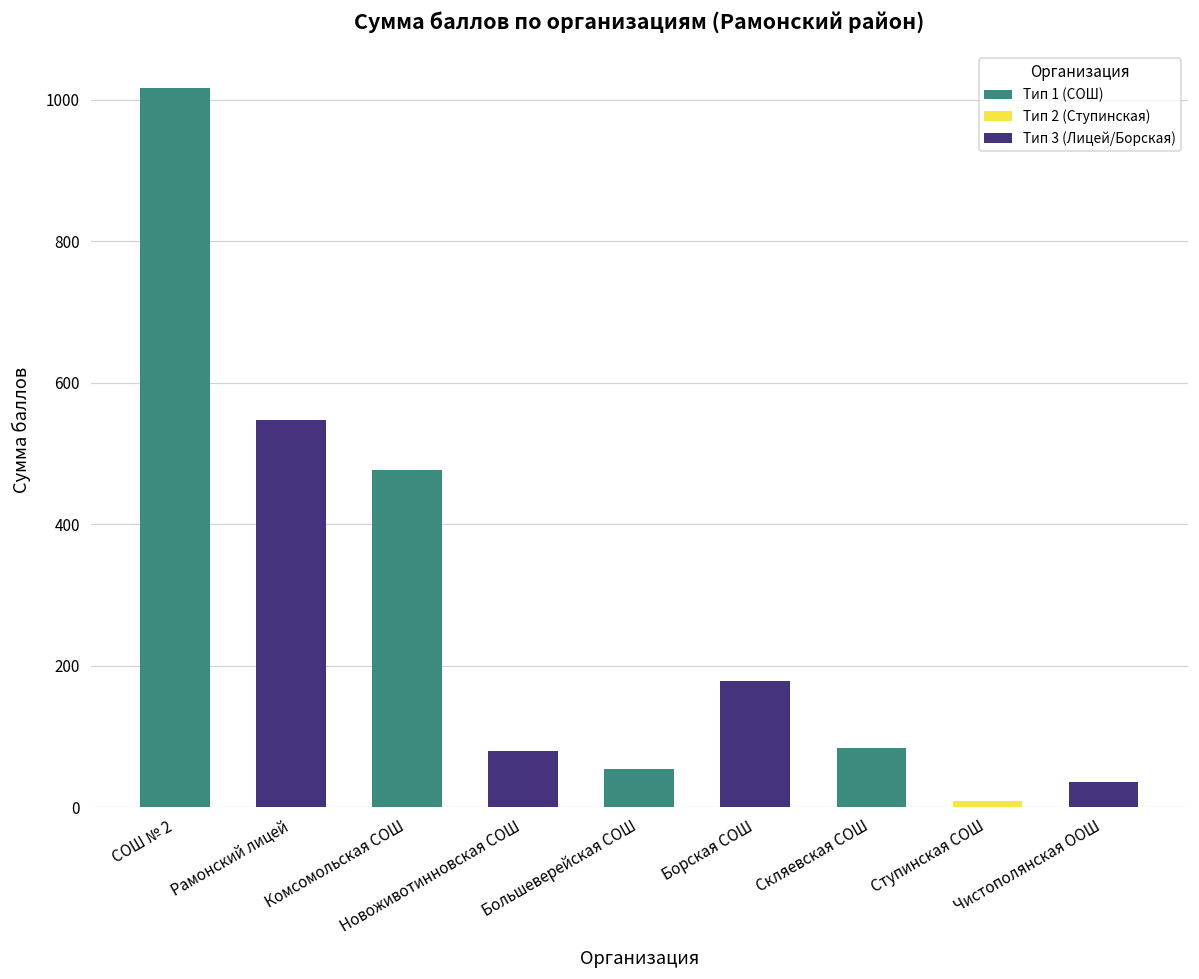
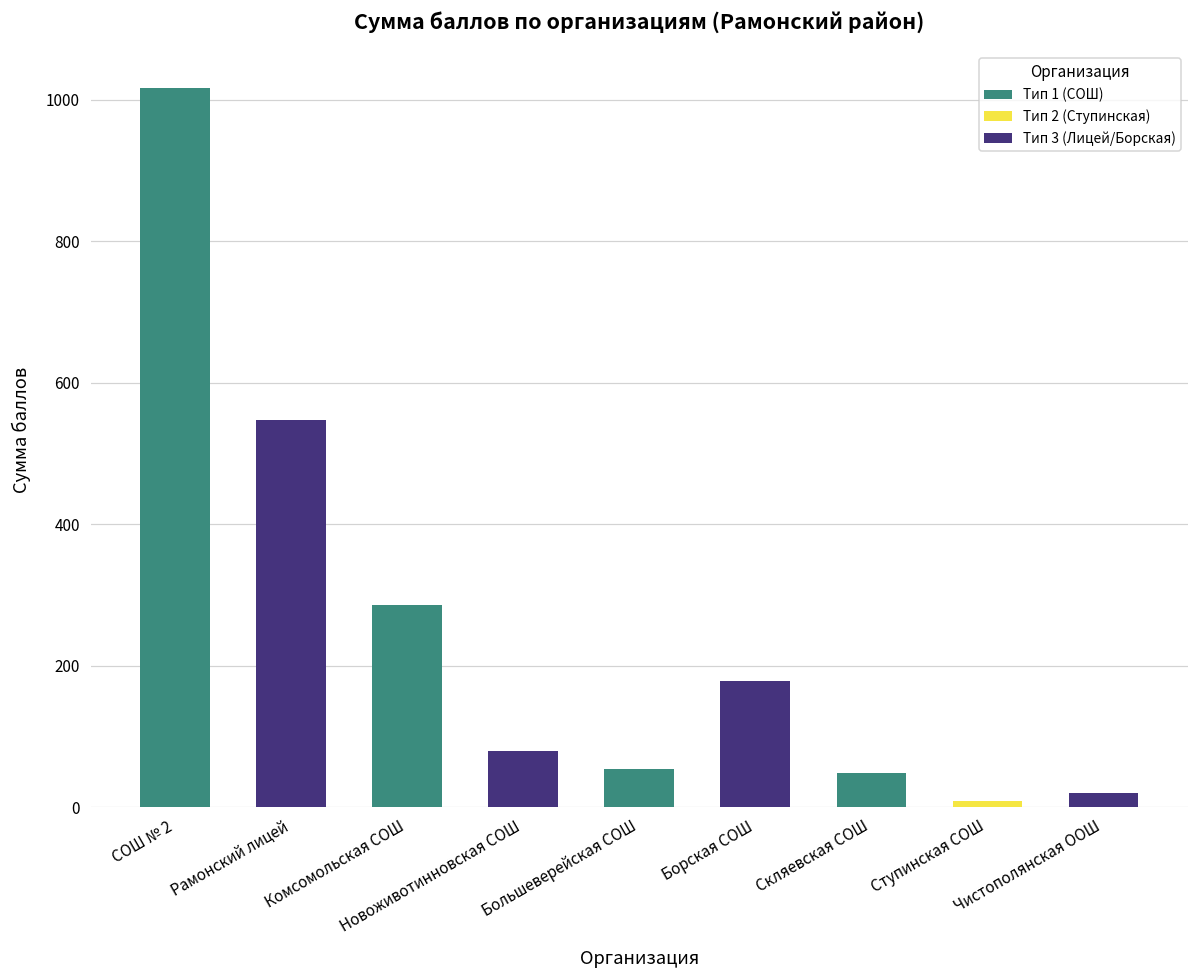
  {
    "СОШ № 2": 1020,
    "Рамонский лицей": 550,
-   "Комсомольская СОШ": 480,
+   "Комсомольская СОШ": 290,
    "Новоживотинновская СОШ": 80,
    "Большеверейская СОШ": 50,
    "Борская СОШ": 180,
-   "Скляевская СОШ": 80,
+   "Скляевская СОШ": 50,
    "Ступинская СОШ": 10,
-   "Чистополянская ООШ": 40
+   "Чистополянская ООШ": 20
  }
